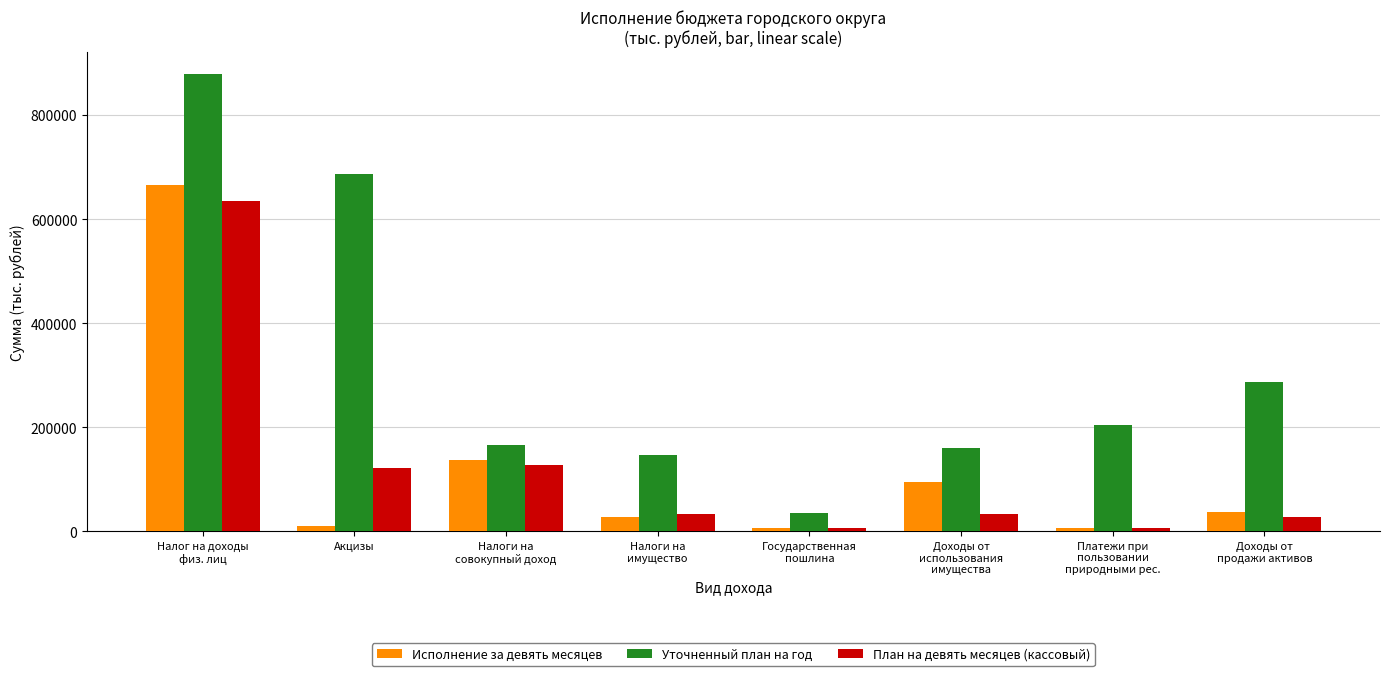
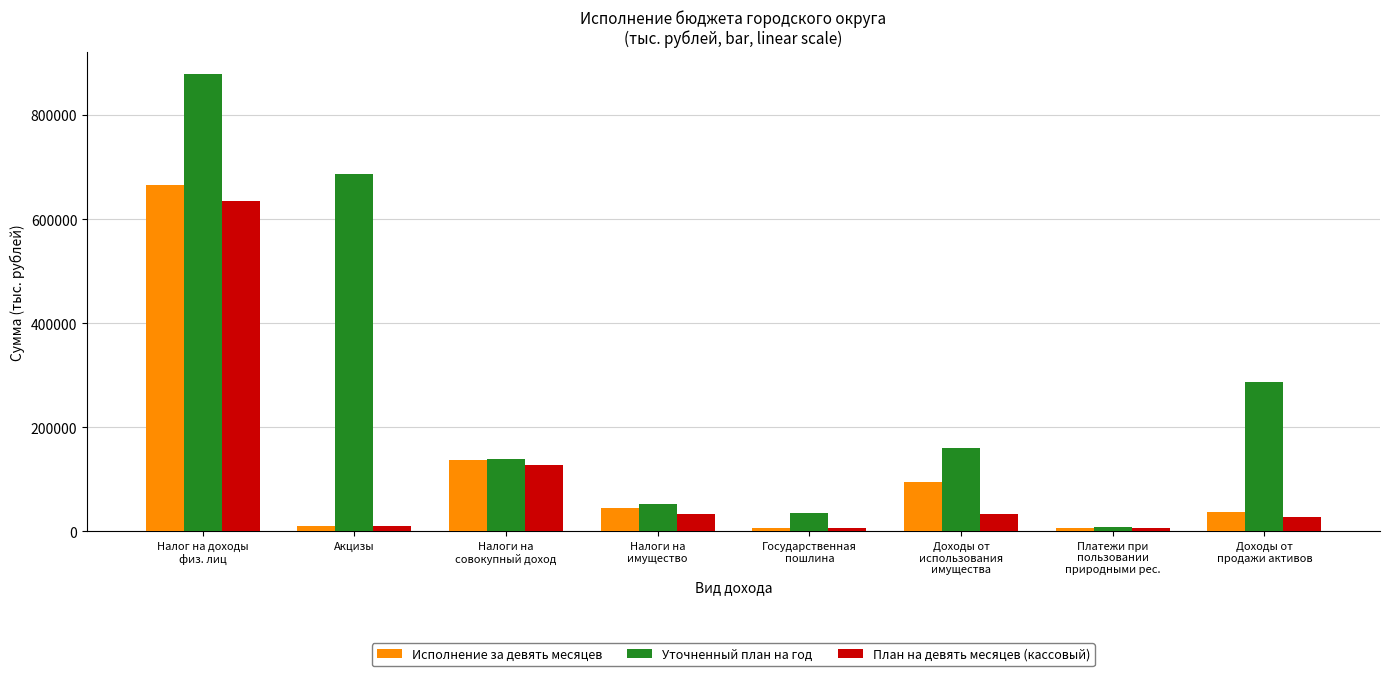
  {
    "Исполнение за девять месяцев": {
      "Налог на доходы физ. лиц": 670000,
      "Акцизы": 10000,
      "Налоги на совокупный доход": 140000,
-     "Налоги на имущество": 30000,
+     "Налоги на имущество": 40000,
      "Государственная пошлина": 10000,
      "Доходы от использования имущества": 90000,
      "Платежи при пользовании природными рес.": 10000,
      "Доходы от продажи активов": 40000
    },
    "Уточненный план на год": {
      "Налог на доходы физ. лиц": 880000,
      "Акцизы": 690000,
-     "Налоги на совокупный доход": 170000,
-     "Налоги на имущество": 150000,
+     "Налоги на совокупный доход": 140000,
+     "Налоги на имущество": 50000,
      "Государственная пошлина": 40000,
      "Доходы от использования имущества": 160000,
-     "Платежи при пользовании природными рес.": 200000,
+     "Платежи при пользовании природными рес.": 10000,
      "Доходы от продажи активов": 290000
    },
    "План на девять месяцев (кассовый)": {
      "Налог на доходы физ. лиц": 640000,
-     "Акцизы": 120000,
+     "Акцизы": 10000,
      "Налоги на совокупный доход": 130000,
      "Налоги на имущество": 30000,
      "Государственная пошлина": 10000,
      "Доходы от использования имущества": 30000,
      "Платежи при пользовании природными рес.": 10000,
      "Доходы от продажи активов": 30000
    }
  }
